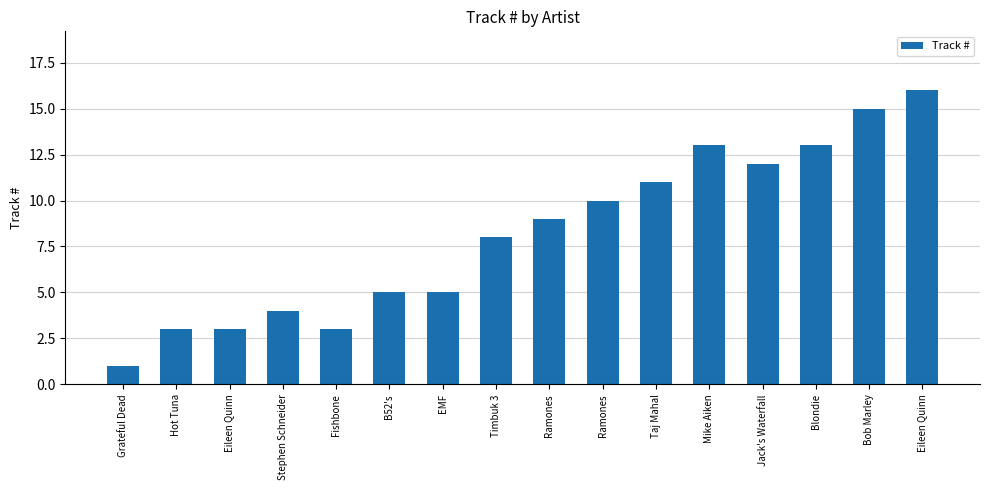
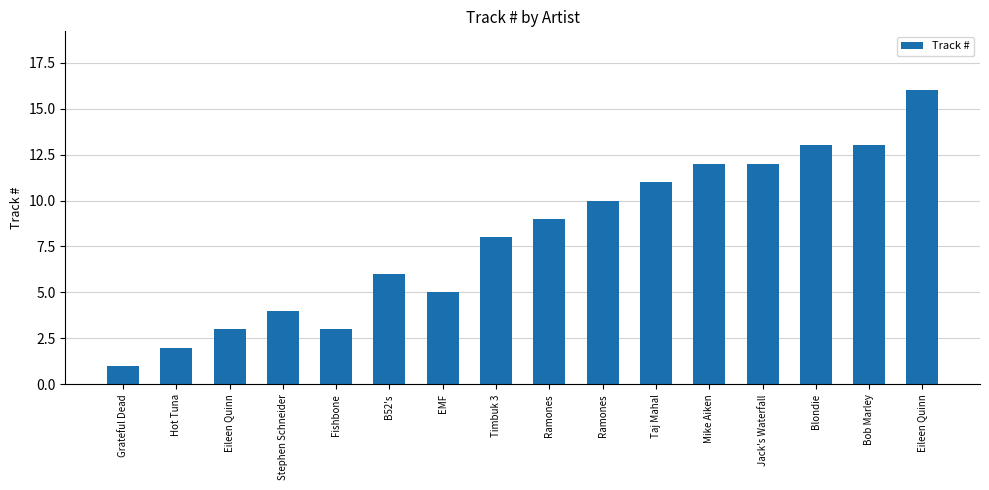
  {
    "Grateful Dead": 1,
-   "Hot Tuna": 3,
+   "Hot Tuna": 2,
    "Stephen Schneider": 4,
    "Fishbone": 3,
-   "B52's": 5,
+   "B52's": 6,
    "EMF": 5,
    "Timbuk 3": 8,
    "Taj Mahal": 11,
-   "Mike Aiken": 13,
+   "Mike Aiken": 12,
    "Jack's Waterfall": 12,
    "Blondie": 13,
-   "Bob Marley": 15
+   "Bob Marley": 13
  }
